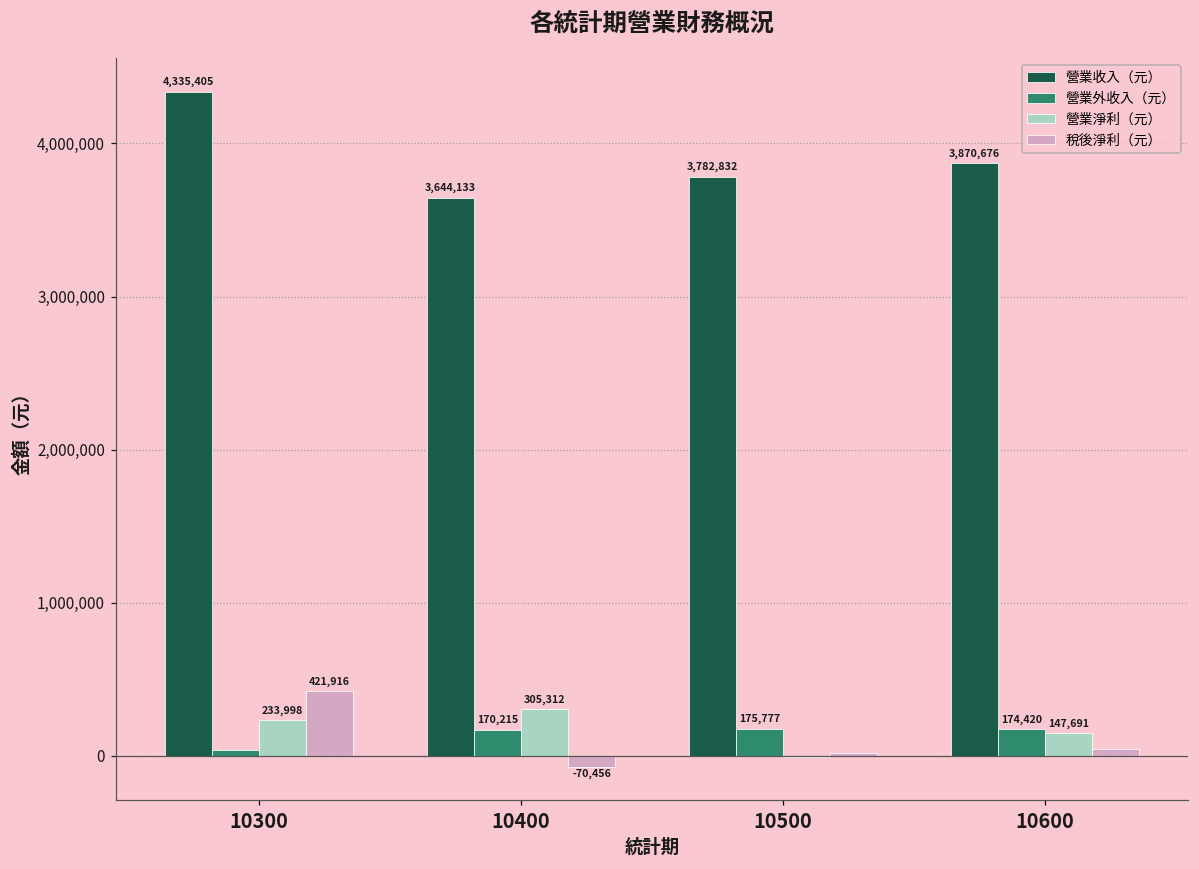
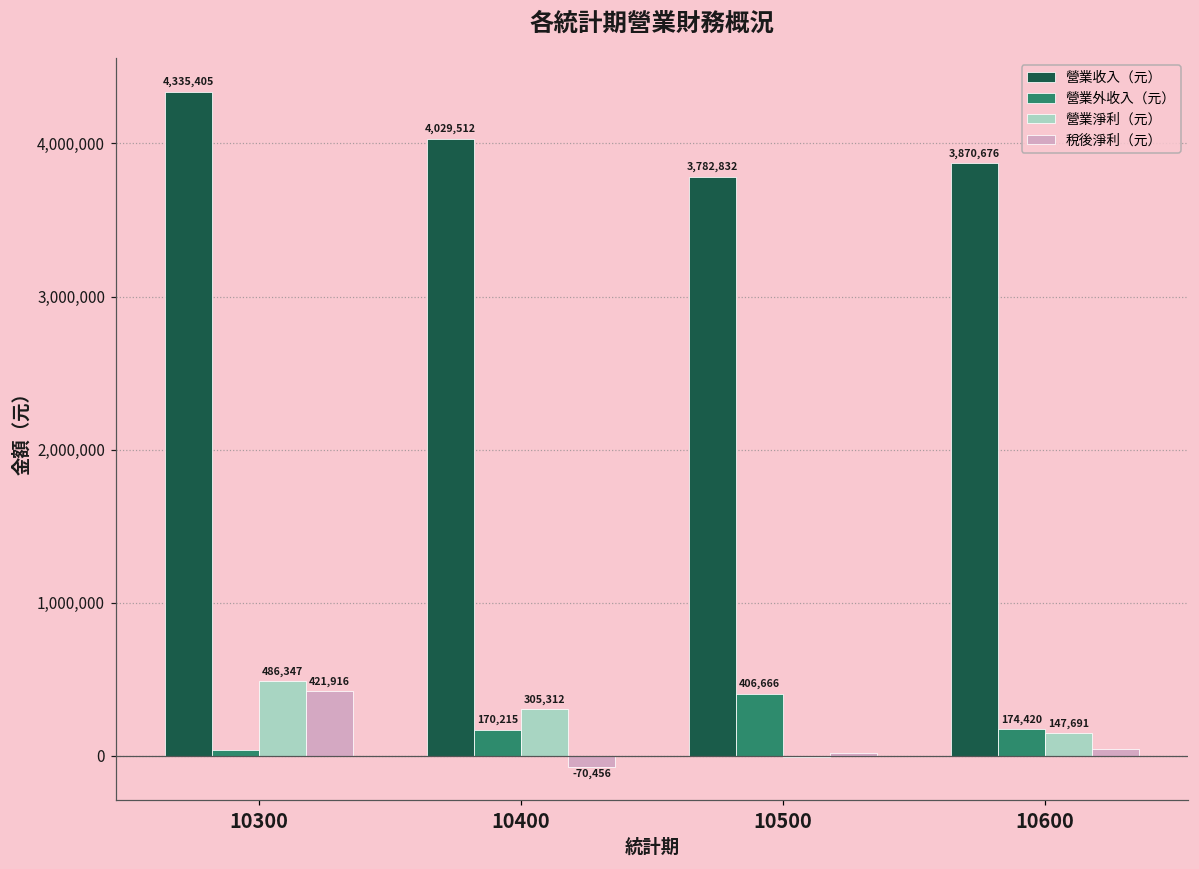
  {
    "營業收入（元）": {
      "10300": "4,335,405",
-     "10400": "3,644,133",
+     "10400": "4,029,512",
      "10500": "3,782,832",
      "10600": "3,870,676"
    },
    "營業外收入（元）": {
      "10400": "170,215",
-     "10500": "175,777",
+     "10500": "406,666",
      "10600": "174,420"
    },
    "營業淨利（元）": {
-     "10300": "233,998",
+     "10300": "486,347",
      "10400": "305,312",
      "10600": "147,691"
    },
    "稅後淨利（元）": {
      "10300": "421,916",
      "10400": "-70,456"
    }
  }
